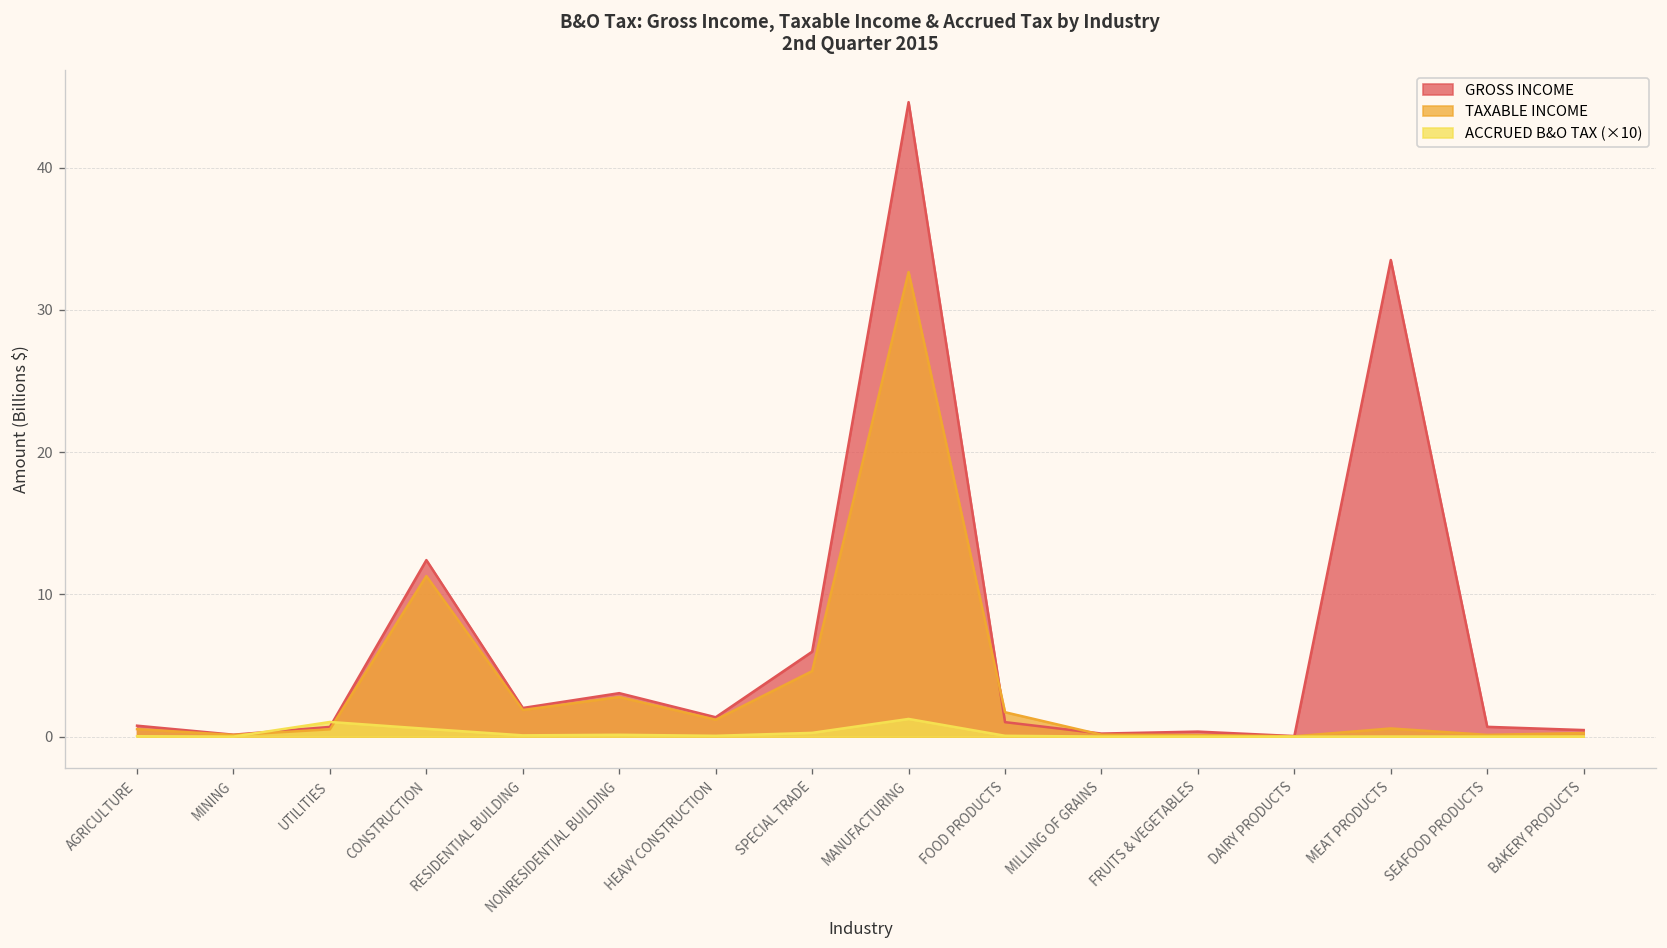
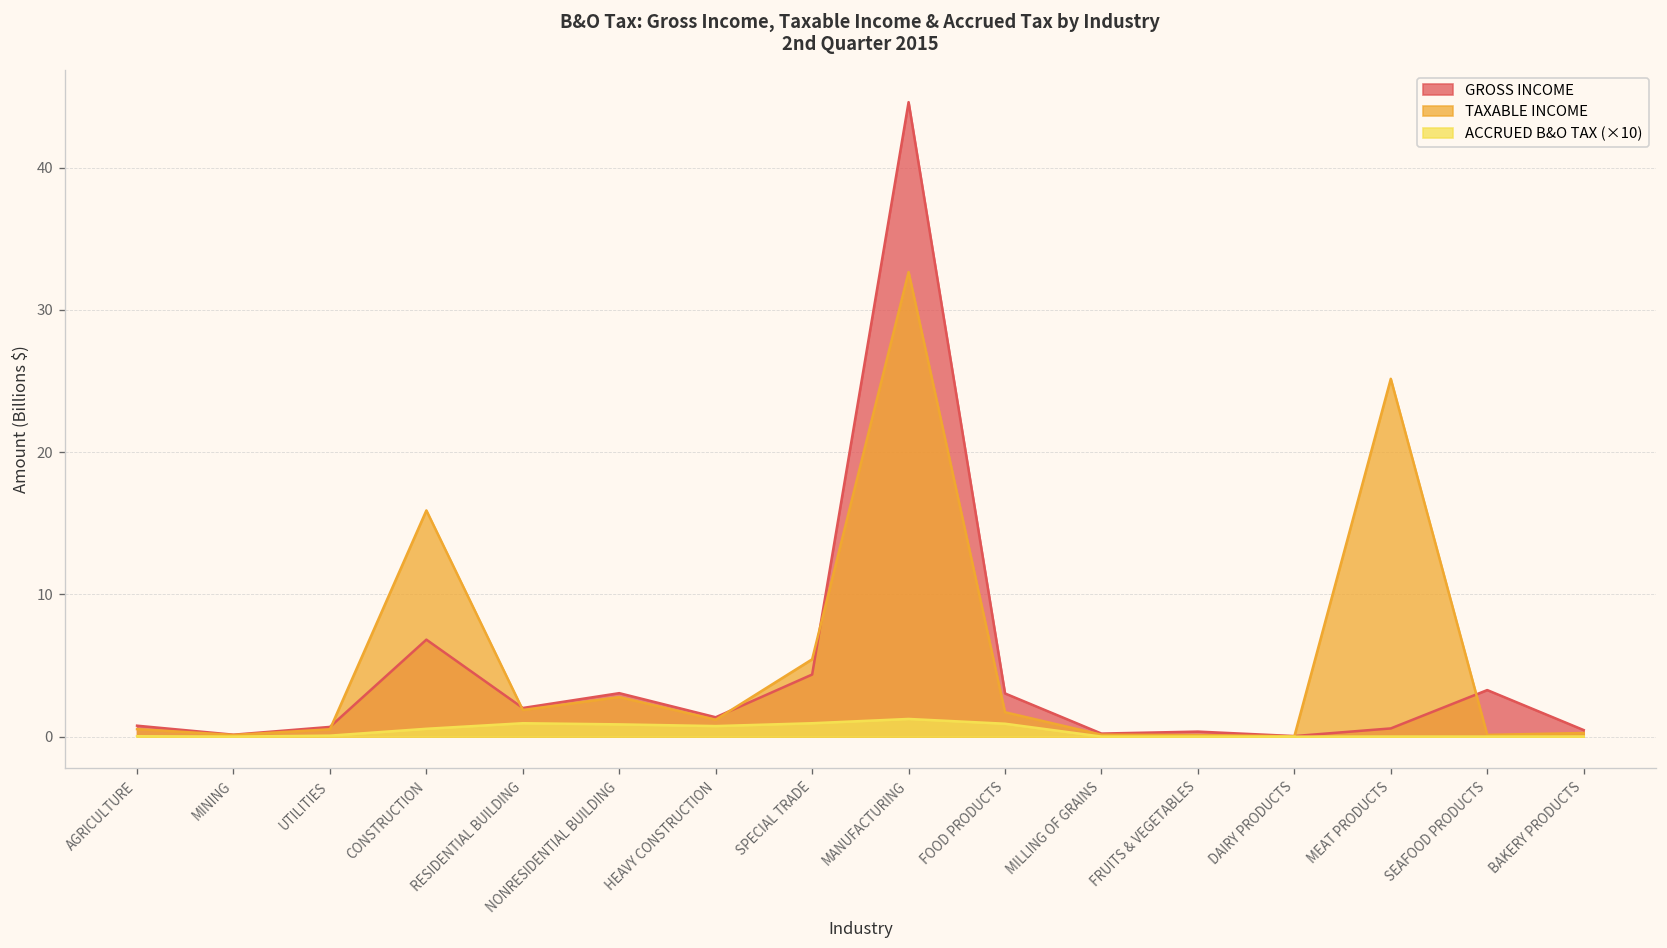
  {
    "GROSS INCOME": {
      "AGRICULTURE": 0.8,
-     "CONSTRUCTION": 12.4,
+     "CONSTRUCTION": 6.8,
      "NONRESIDENTIAL BUILDING": 3.1,
-     "SPECIAL TRADE": 6.0,
+     "SPECIAL TRADE": 4.4,
      "MANUFACTURING": 44.6,
-     "FOOD PRODUCTS": 1.0,
+     "FOOD PRODUCTS": 3.0,
      "FRUITS & VEGETABLES": 0.4,
-     "MEAT PRODUCTS": 33.5,
-     "SEAFOOD PRODUCTS": 0.7
+     "MEAT PRODUCTS": 0.6,
+     "SEAFOOD PRODUCTS": 3.3
    },
    "TAXABLE INCOME": {
      "AGRICULTURE": 0.5,
-     "CONSTRUCTION": 11.3,
+     "CONSTRUCTION": 15.9,
      "NONRESIDENTIAL BUILDING": 2.8,
-     "SPECIAL TRADE": 4.6,
+     "SPECIAL TRADE": 5.4,
      "MANUFACTURING": 32.7,
      "FOOD PRODUCTS": 1.7,
-     "MEAT PRODUCTS": 0.6
+     "MEAT PRODUCTS": 25.1
    },
    "ACCRUED B&O TAX (×10)": {
      "AGRICULTURE": 0.0,
-     "UTILITIES": 1.0,
+     "UTILITIES": 0.1,
      "CONSTRUCTION": 0.6,
-     "RESIDENTIAL BUILDING": 0.1,
-     "NONRESIDENTIAL BUILDING": 0.1,
-     "HEAVY CONSTRUCTION": 0.1,
-     "SPECIAL TRADE": 0.3,
+     "RESIDENTIAL BUILDING": 0.9,
+     "NONRESIDENTIAL BUILDING": 0.9,
+     "HEAVY CONSTRUCTION": 0.7,
+     "SPECIAL TRADE": 0.9,
      "MANUFACTURING": 1.2,
-     "FOOD PRODUCTS": 0.1,
+     "FOOD PRODUCTS": 0.9,
      "MEAT PRODUCTS": 0.0,
      "BAKERY PRODUCTS": 0.0
    }
  }
